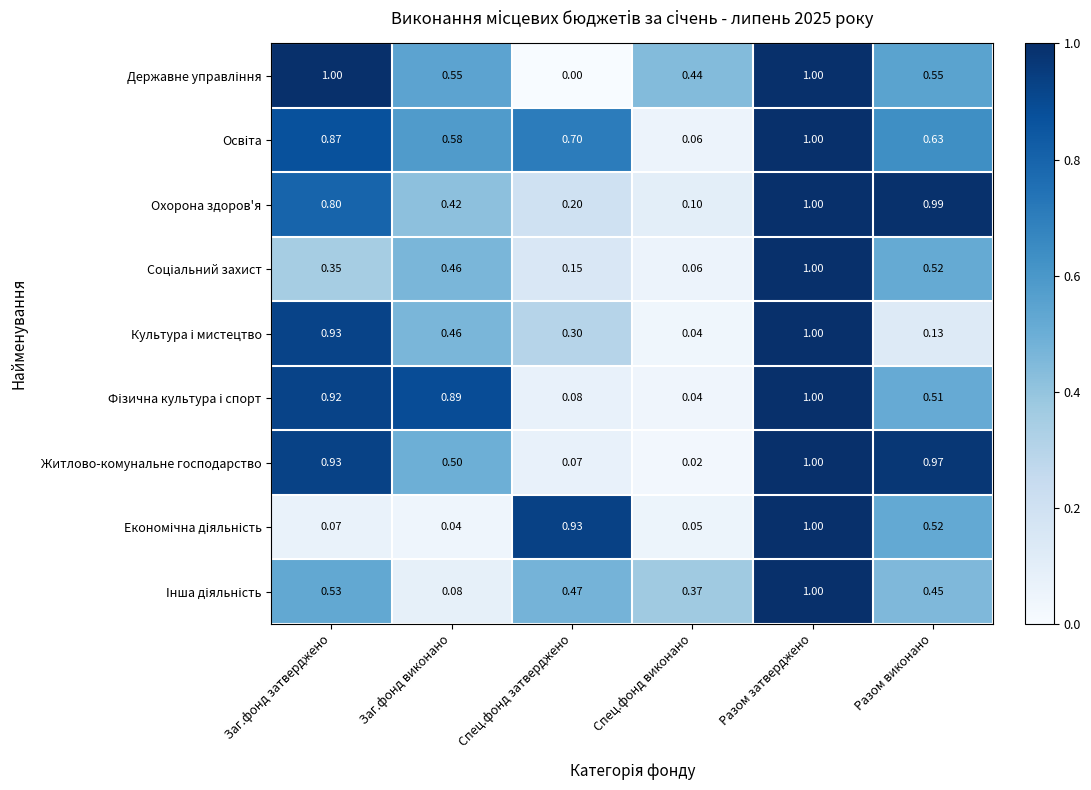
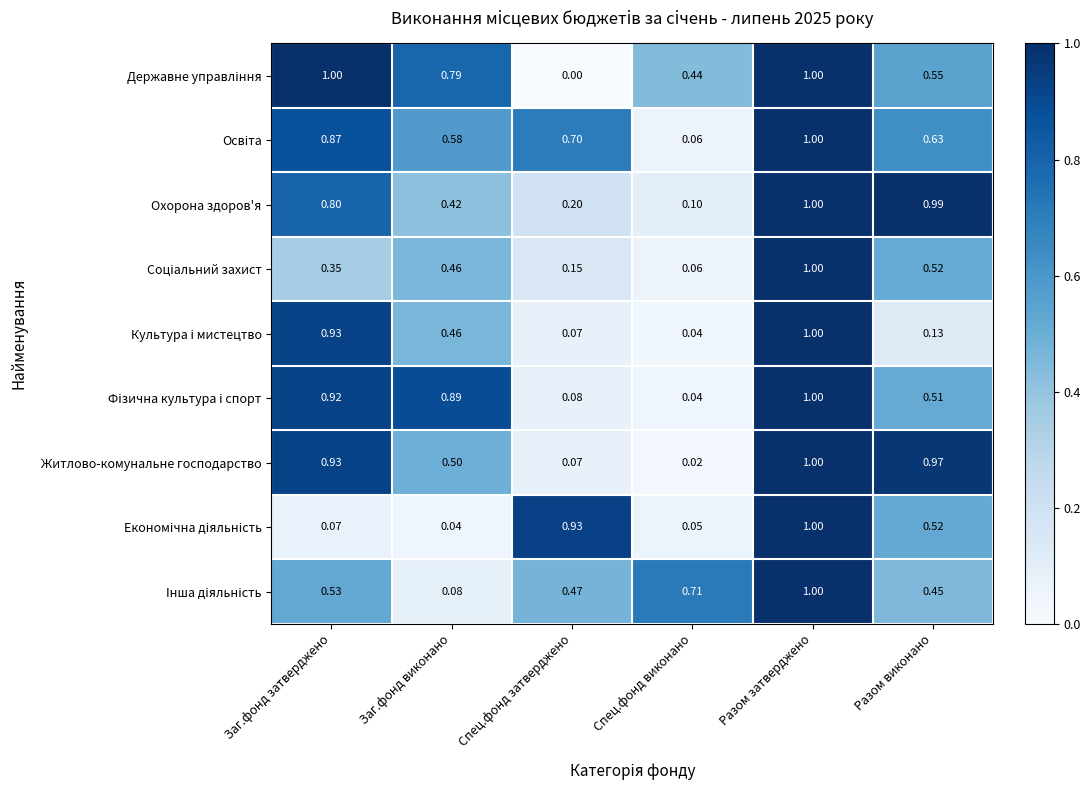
  {
    "Державне управління": {
      "Заг.фонд затверджено": 1.00,
-     "Заг.фонд виконано": 0.55,
+     "Заг.фонд виконано": 0.79,
      "Спец.фонд затверджено": 0.00,
      "Спец.фонд виконано": 0.44,
      "Разом затверджено": 1.00,
      "Разом виконано": 0.55
    },
    "Освіта": {
      "Заг.фонд затверджено": 0.87,
      "Заг.фонд виконано": 0.58,
      "Спец.фонд затверджено": 0.70,
      "Спец.фонд виконано": 0.06,
      "Разом затверджено": 1.00,
      "Разом виконано": 0.63
    },
    "Охорона здоров'я": {
      "Заг.фонд затверджено": 0.80,
      "Заг.фонд виконано": 0.42,
      "Спец.фонд затверджено": 0.20,
      "Спец.фонд виконано": 0.10,
      "Разом затверджено": 1.00,
      "Разом виконано": 0.99
    },
    "Соціальний захист": {
      "Заг.фонд затверджено": 0.35,
      "Заг.фонд виконано": 0.46,
      "Спец.фонд затверджено": 0.15,
      "Спец.фонд виконано": 0.06,
      "Разом затверджено": 1.00,
      "Разом виконано": 0.52
    },
    "Культура і мистецтво": {
      "Заг.фонд затверджено": 0.93,
      "Заг.фонд виконано": 0.46,
-     "Спец.фонд затверджено": 0.30,
+     "Спец.фонд затверджено": 0.07,
      "Спец.фонд виконано": 0.04,
      "Разом затверджено": 1.00,
      "Разом виконано": 0.13
    },
    "Фізична культура і спорт": {
      "Заг.фонд затверджено": 0.92,
      "Заг.фонд виконано": 0.89,
      "Спец.фонд затверджено": 0.08,
      "Спец.фонд виконано": 0.04,
      "Разом затверджено": 1.00,
      "Разом виконано": 0.51
    },
    "Житлово-комунальне господарство": {
      "Заг.фонд затверджено": 0.93,
      "Заг.фонд виконано": 0.50,
      "Спец.фонд затверджено": 0.07,
      "Спец.фонд виконано": 0.02,
      "Разом затверджено": 1.00,
      "Разом виконано": 0.97
    },
    "Економічна діяльність": {
      "Заг.фонд затверджено": 0.07,
      "Заг.фонд виконано": 0.04,
      "Спец.фонд затверджено": 0.93,
      "Спец.фонд виконано": 0.05,
      "Разом затверджено": 1.00,
      "Разом виконано": 0.52
    },
    "Інша діяльність": {
      "Заг.фонд затверджено": 0.53,
      "Заг.фонд виконано": 0.08,
      "Спец.фонд затверджено": 0.47,
-     "Спец.фонд виконано": 0.37,
+     "Спец.фонд виконано": 0.71,
      "Разом затверджено": 1.00,
      "Разом виконано": 0.45
    }
  }
